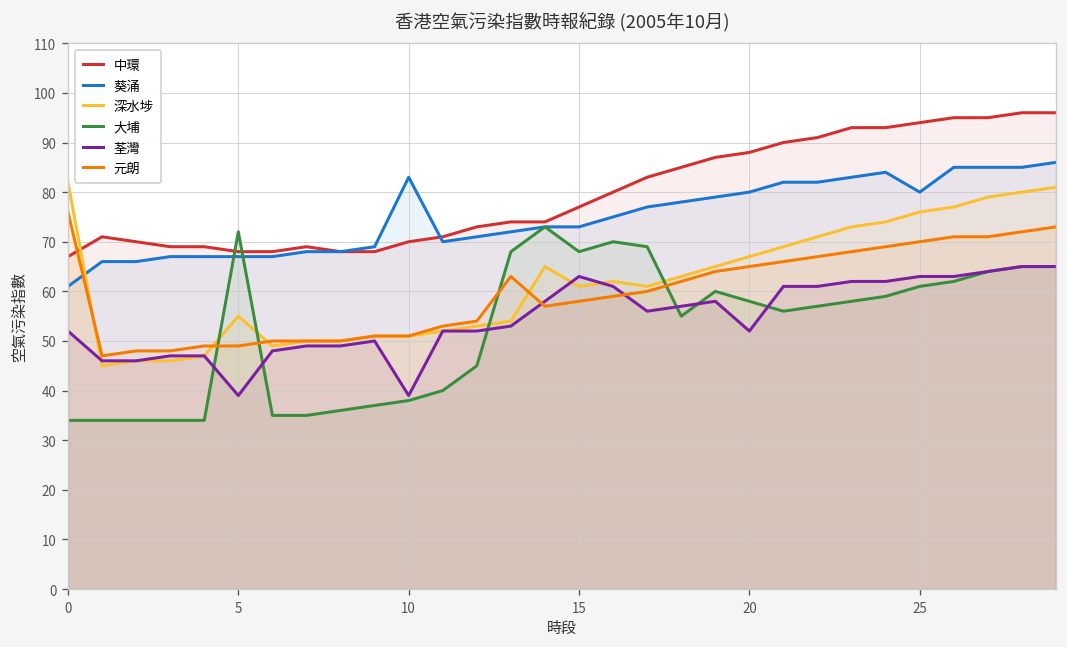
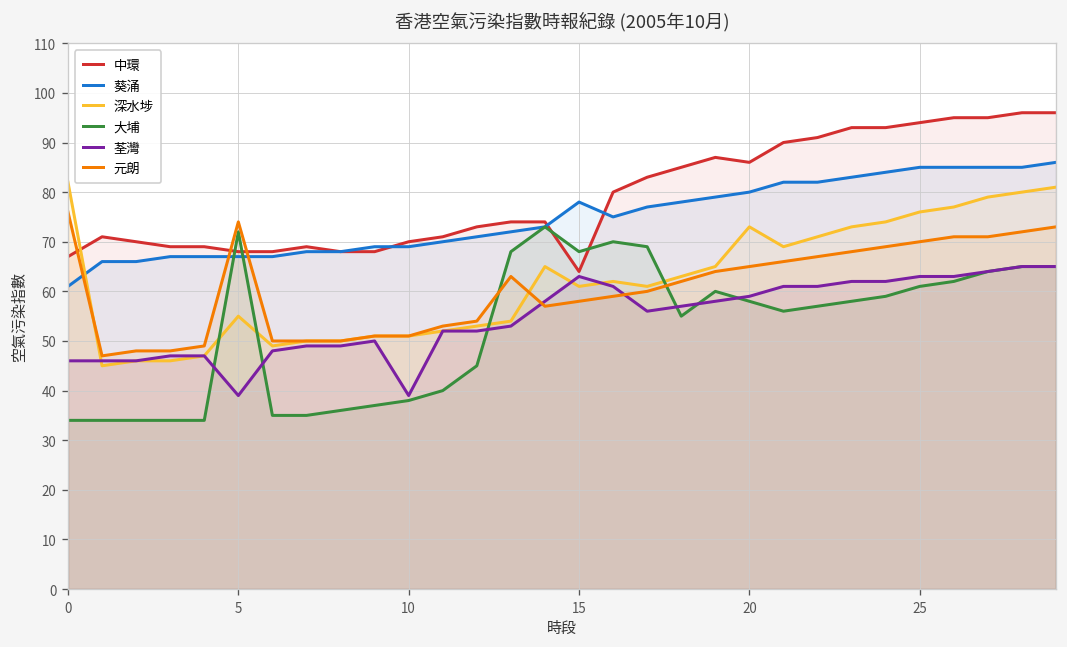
  {
    "中環": {
      "0": 67,
      "5": 68,
      "10": 70,
-     "15": 77,
-     "20": 88,
+     "15": 64,
+     "20": 86,
      "25": 94
    },
    "葵涌": {
      "0": 61,
      "5": 67,
-     "10": 83,
-     "15": 73,
+     "10": 69,
+     "15": 78,
      "20": 80,
-     "25": 80
+     "25": 85
    },
    "深水埗": {
      "0": 82,
      "5": 55,
      "15": 61,
-     "20": 67,
+     "20": 73,
      "25": 76
    },
    "大埔": {
      "0": 34,
      "5": 72,
      "10": 38,
      "15": 68,
      "20": 58,
      "25": 61
    },
    "荃灣": {
-     "0": 52,
+     "0": 46,
      "5": 39,
      "10": 39,
      "15": 63,
-     "20": 52,
+     "20": 59,
      "25": 63
    },
    "元朗": {
      "0": 76,
-     "5": 49,
+     "5": 74,
      "15": 58,
      "20": 65,
      "25": 70
    }
  }
